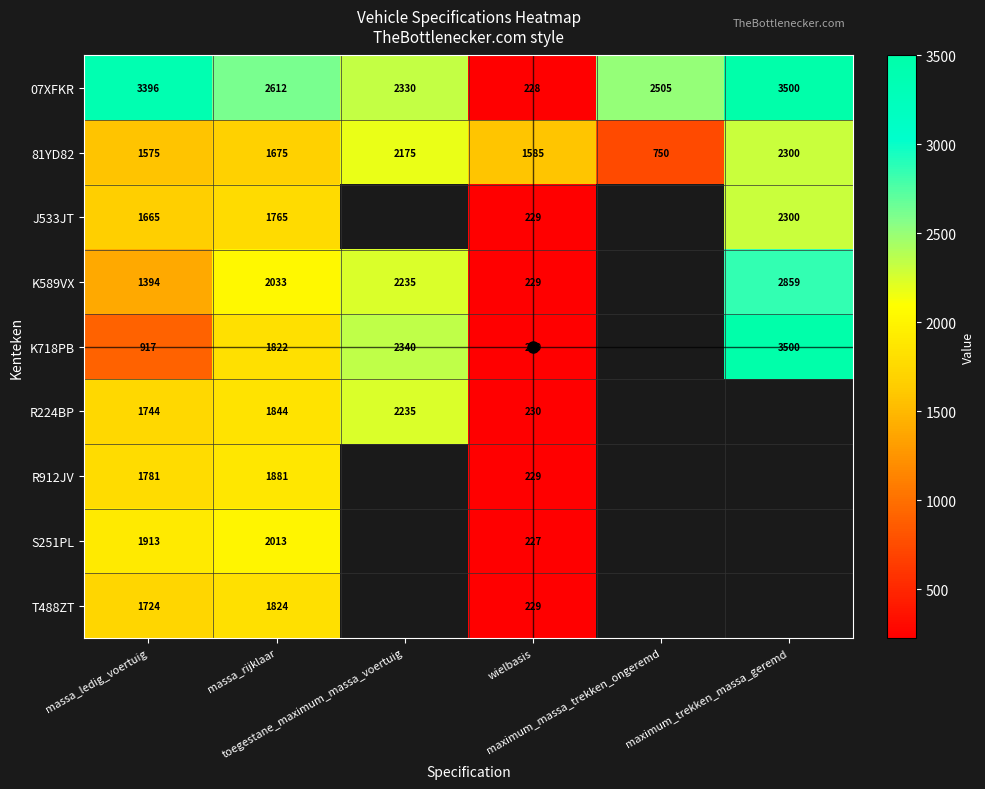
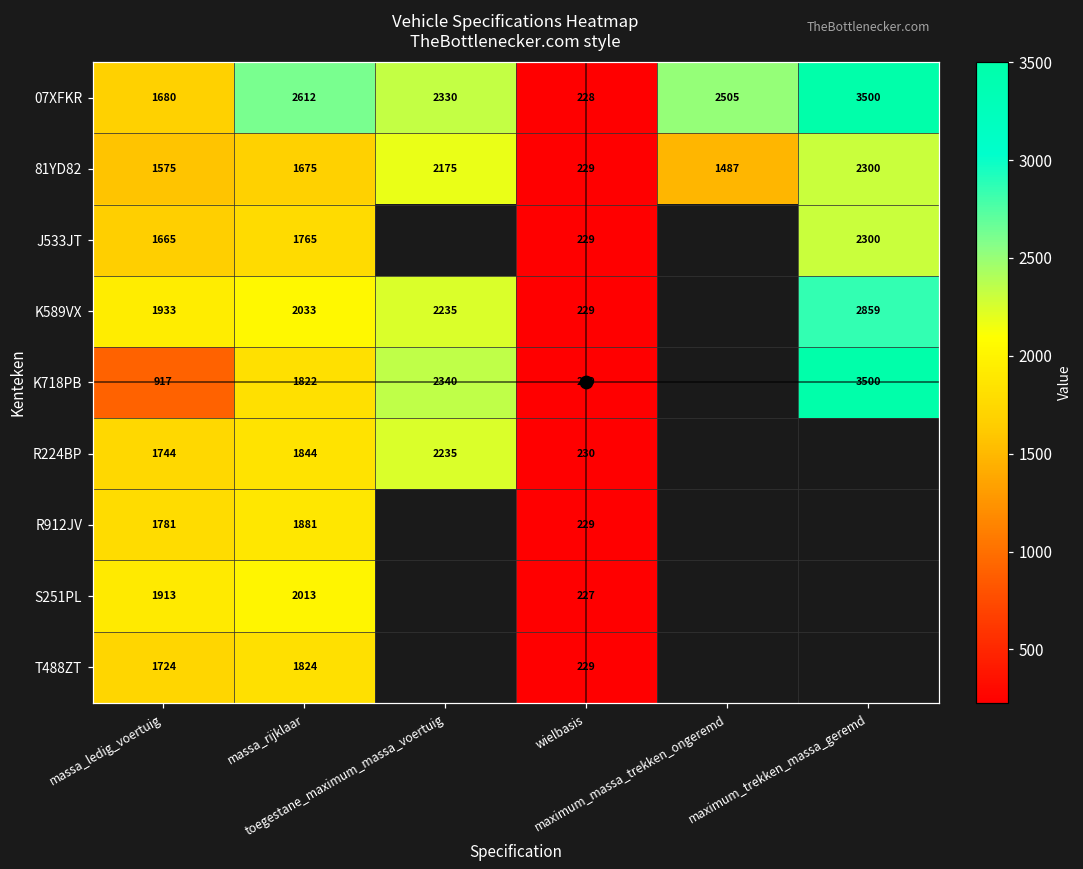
  {
    "07XFKR": {
-     "massa_ledig_voertuig": 3396,
+     "massa_ledig_voertuig": 1680,
      "massa_rijklaar": 2612,
      "toegestane_maximum_massa_voertuig": 2330,
      "wielbasis": 228,
      "maximum_massa_trekken_ongeremd": 2505,
      "maximum_trekken_massa_geremd": 3500
    },
    "81YD82": {
      "massa_ledig_voertuig": 1575,
      "massa_rijklaar": 1675,
      "toegestane_maximum_massa_voertuig": 2175,
-     "wielbasis": 1585,
-     "maximum_massa_trekken_ongeremd": 750,
+     "wielbasis": 229,
+     "maximum_massa_trekken_ongeremd": 1487,
      "maximum_trekken_massa_geremd": 2300
    },
    "J533JT": {
      "massa_ledig_voertuig": 1665,
      "massa_rijklaar": 1765,
      "wielbasis": 229,
      "maximum_trekken_massa_geremd": 2300
    },
    "K589VX": {
-     "massa_ledig_voertuig": 1394,
+     "massa_ledig_voertuig": 1933,
      "massa_rijklaar": 2033,
      "toegestane_maximum_massa_voertuig": 2235,
      "wielbasis": 229,
      "maximum_trekken_massa_geremd": 2859
    },
    "K718PB": {
      "massa_ledig_voertuig": 917,
      "massa_rijklaar": 1822,
      "toegestane_maximum_massa_voertuig": 2340,
      "maximum_trekken_massa_geremd": 3500
    },
    "R224BP": {
      "massa_ledig_voertuig": 1744,
      "massa_rijklaar": 1844,
      "toegestane_maximum_massa_voertuig": 2235,
      "wielbasis": 230
    },
    "R912JV": {
      "massa_ledig_voertuig": 1781,
      "massa_rijklaar": 1881,
      "wielbasis": 229
    },
    "S251PL": {
      "massa_ledig_voertuig": 1913,
      "massa_rijklaar": 2013,
      "wielbasis": 227
    },
    "T488ZT": {
      "massa_ledig_voertuig": 1724,
      "massa_rijklaar": 1824,
      "wielbasis": 229
    }
  }
